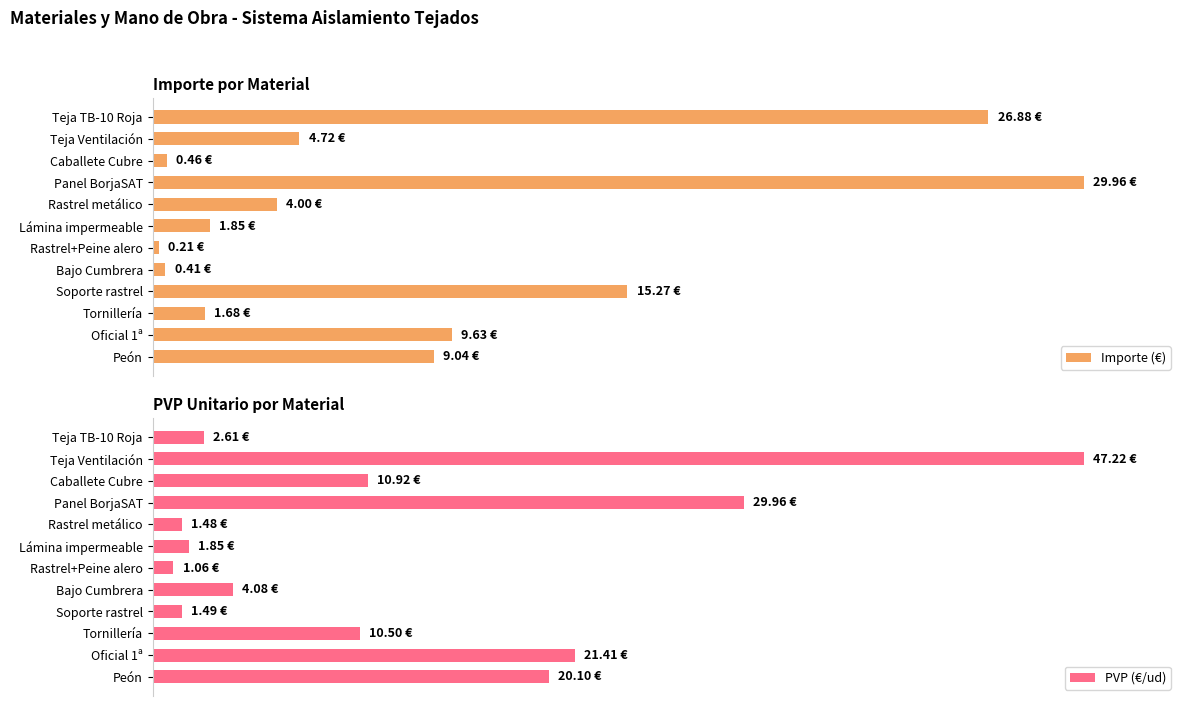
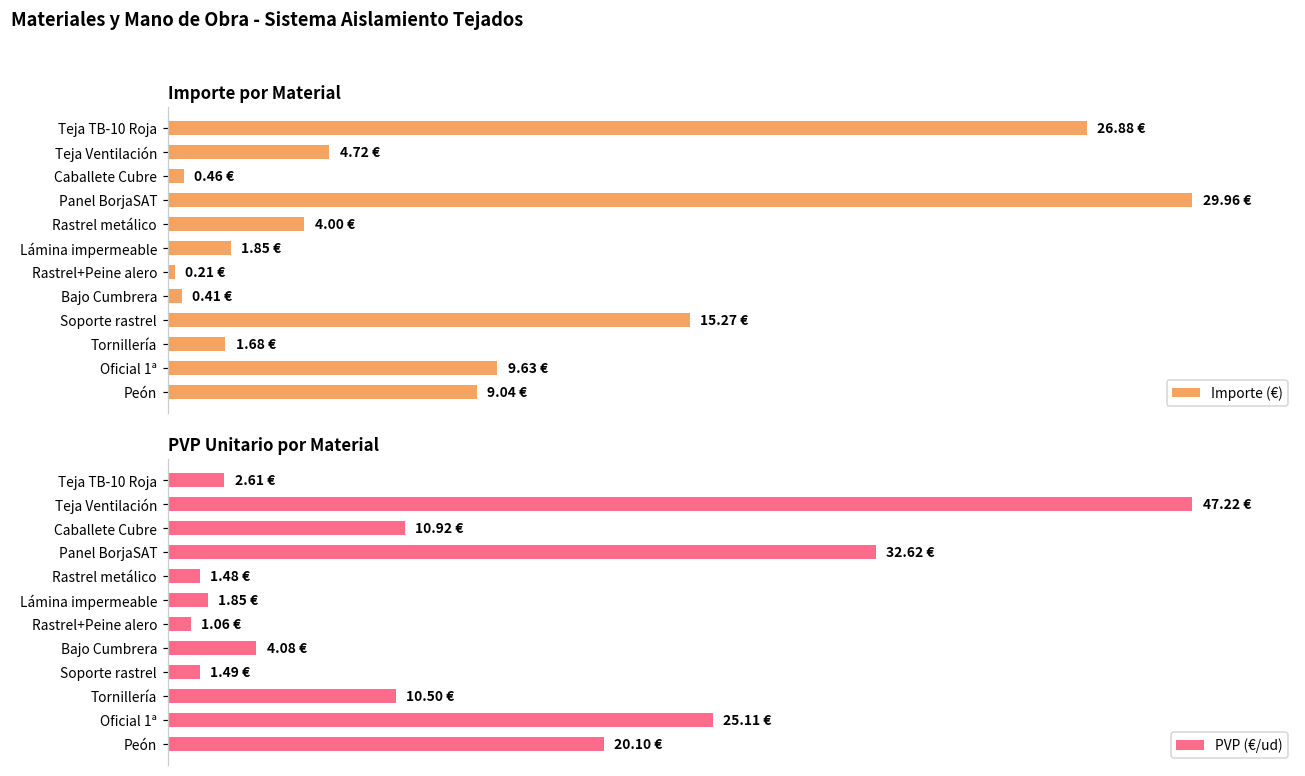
  {
    "PVP Unitario por Material": {
-     "Panel BorjaSAT": 29.96,
-     "Oficial 1ª": 21.41
+     "Panel BorjaSAT": 32.62,
+     "Oficial 1ª": 25.11
    }
  }
